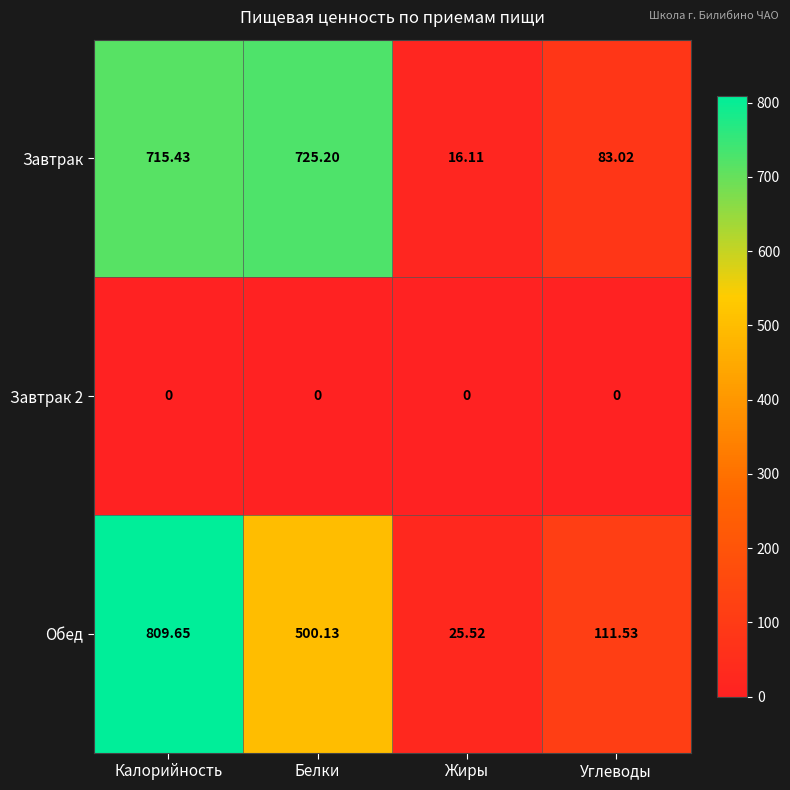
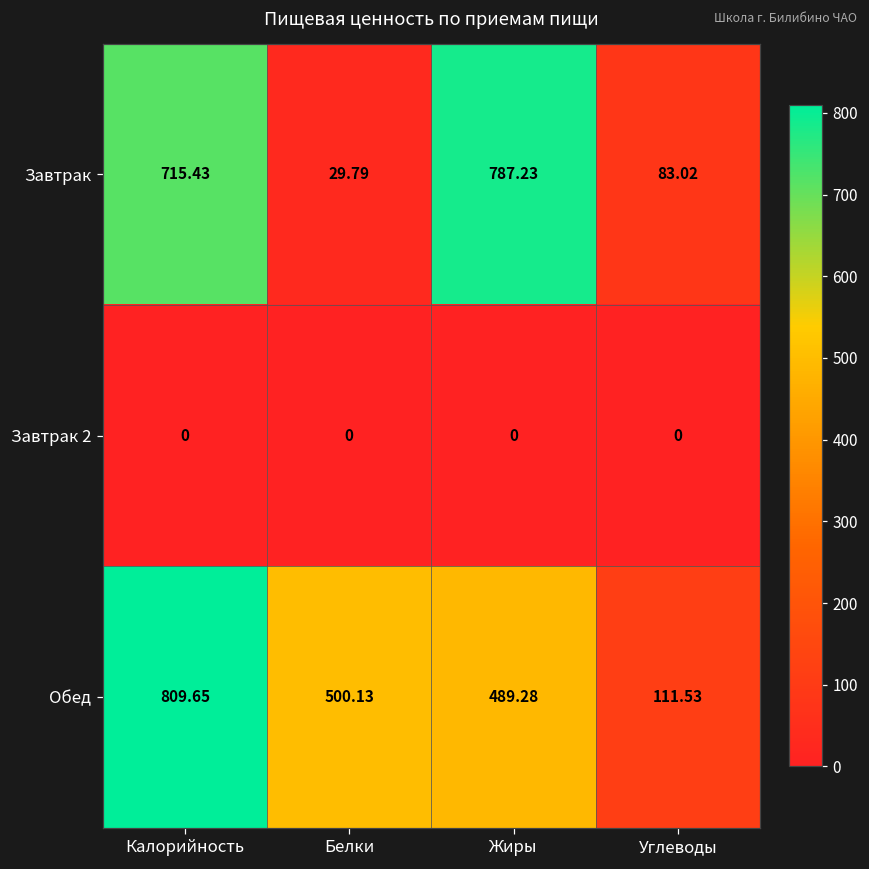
  {
    "Завтрак": {
      "Калорийность": 715.43,
-     "Белки": 725.20,
-     "Жиры": 16.11,
+     "Белки": 29.79,
+     "Жиры": 787.23,
      "Углеводы": 83.02
    },
    "Завтрак 2": {
      "Калорийность": 0,
      "Белки": 0,
      "Жиры": 0,
      "Углеводы": 0
    },
    "Обед": {
      "Калорийность": 809.65,
      "Белки": 500.13,
-     "Жиры": 25.52,
+     "Жиры": 489.28,
      "Углеводы": 111.53
    }
  }
